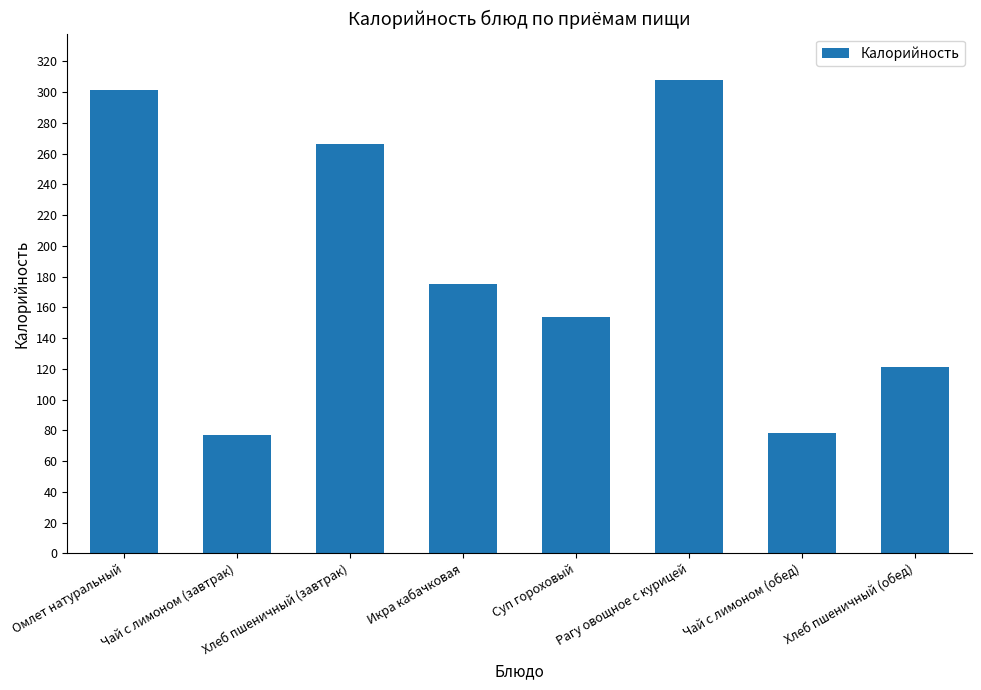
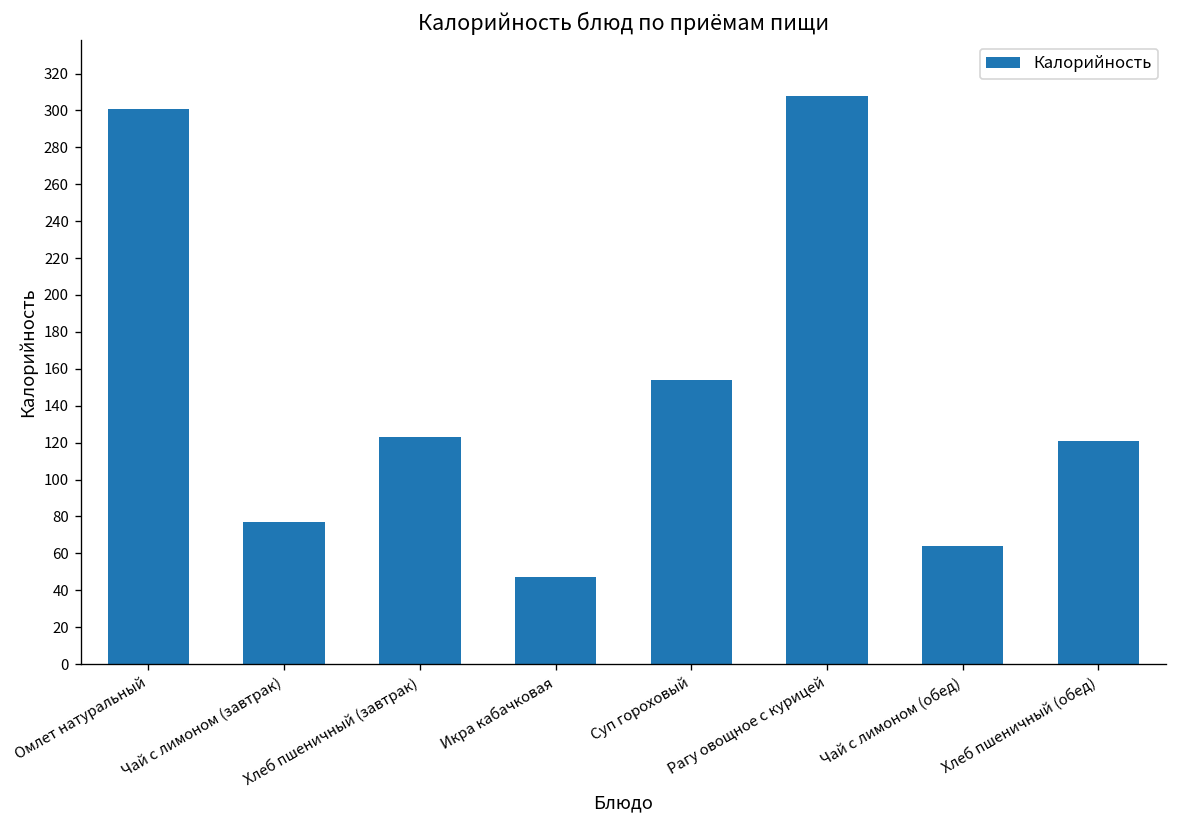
  {
    "Омлет натуральный": 301,
    "Чай с лимоном (завтрак)": 77,
-   "Хлеб пшеничный (завтрак)": 266,
-   "Икра кабачковая": 175,
+   "Хлеб пшеничный (завтрак)": 123,
+   "Икра кабачковая": 47,
    "Суп гороховый": 154,
    "Рагу овощное с курицей": 308,
-   "Чай с лимоном (обед)": 78,
+   "Чай с лимоном (обед)": 64,
    "Хлеб пшеничный (обед)": 121
  }
